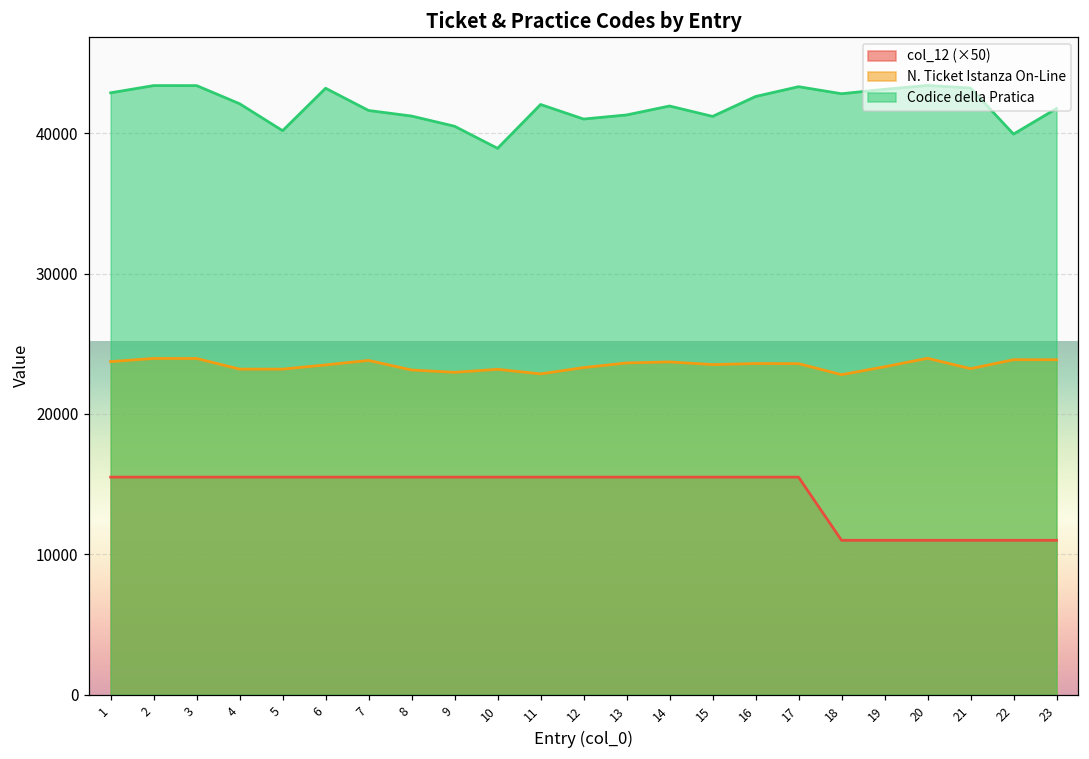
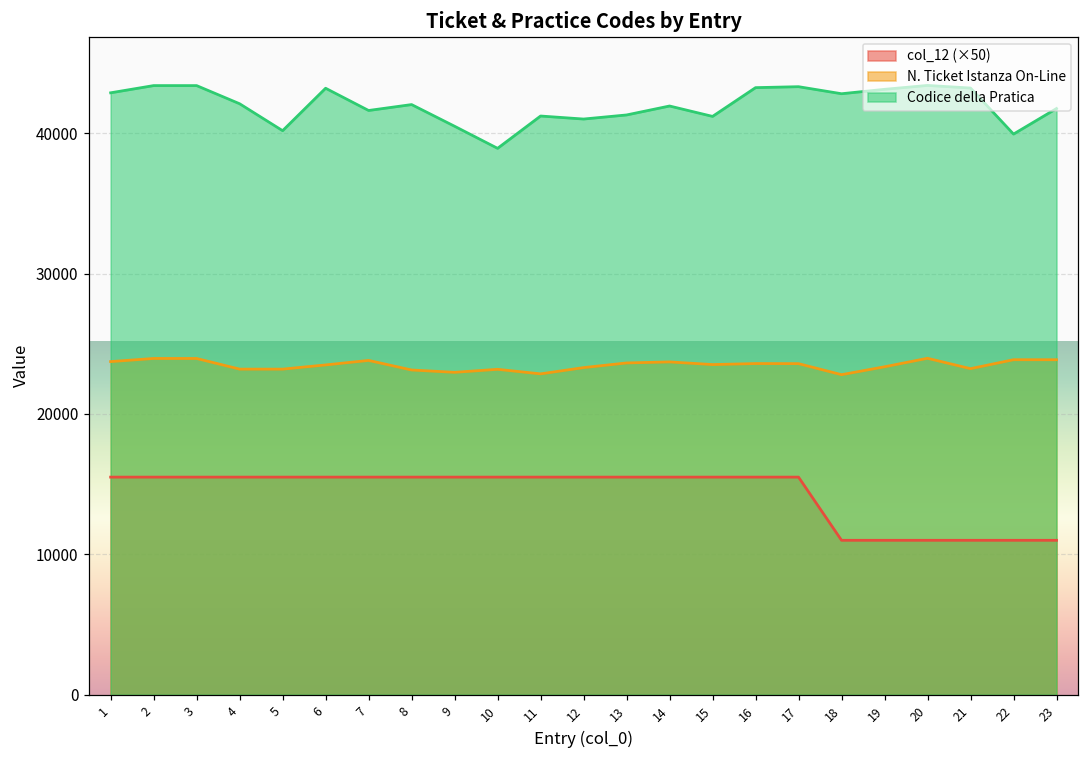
  {
    "col_12 (×50)": {
      "1": 15500,
      "2": 15500,
      "3": 15500,
      "4": 15500,
      "5": 15500,
      "6": 15500,
      "7": 15500,
      "8": 15500,
      "9": 15500,
      "10": 15500,
      "11": 15500,
      "12": 15500,
      "13": 15500,
      "14": 15500,
      "15": 15500,
      "16": 15500,
      "17": 15500,
      "18": 11000,
      "19": 11000,
      "20": 11000,
      "21": 11000,
      "22": 11000,
      "23": 11000
    },
    "N. Ticket Istanza On-Line": {
      "1": 23700,
      "2": 24000,
      "3": 23900,
      "4": 23200,
      "5": 23200,
      "6": 23500,
      "7": 23800,
      "8": 23100,
      "9": 23000,
      "10": 23200,
      "11": 22900,
      "12": 23300,
      "13": 23600,
      "14": 23700,
      "15": 23500,
      "16": 23600,
      "17": 23600,
      "18": 22800,
      "19": 23400,
      "20": 24000,
      "21": 23200,
      "22": 23900,
      "23": 23900
    },
    "Codice della Pratica": {
      "1": 42900,
      "2": 43400,
      "3": 43400,
      "4": 42100,
      "5": 40200,
      "6": 43200,
      "7": 41600,
-     "8": 41200,
+     "8": 42000,
      "9": 40500,
      "10": 38900,
-     "11": 42000,
+     "11": 41200,
      "12": 41000,
      "13": 41300,
      "14": 41900,
      "15": 41200,
-     "16": 42600,
+     "16": 43200,
      "17": 43300,
      "18": 42800,
      "22": 39900
    }
  }
